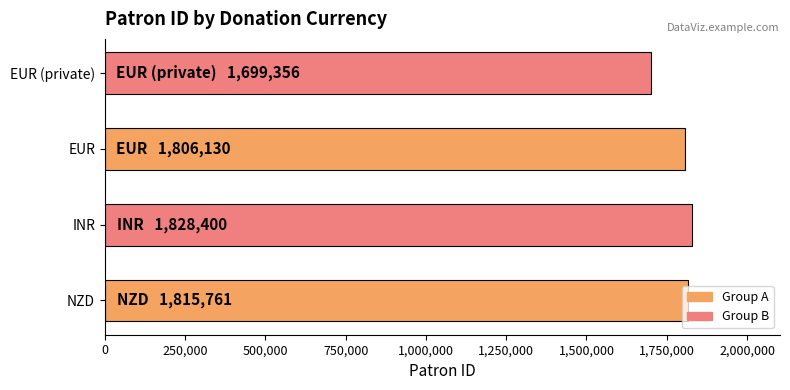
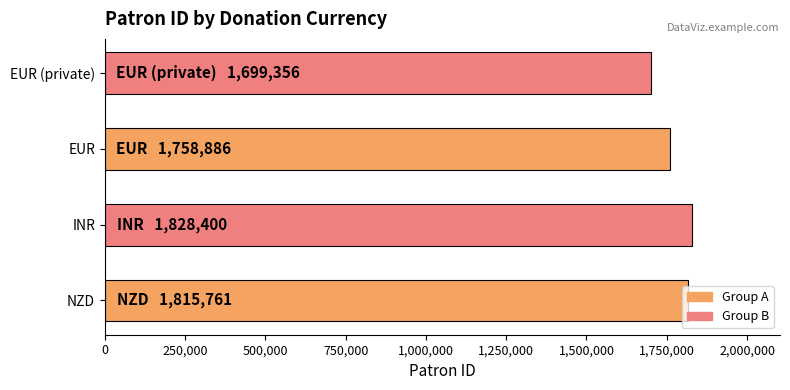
  {
    "EUR (private)": "1,699,356",
-   "EUR": "1,806,130",
+   "EUR": "1,758,886",
    "INR": "1,828,400"
  }
